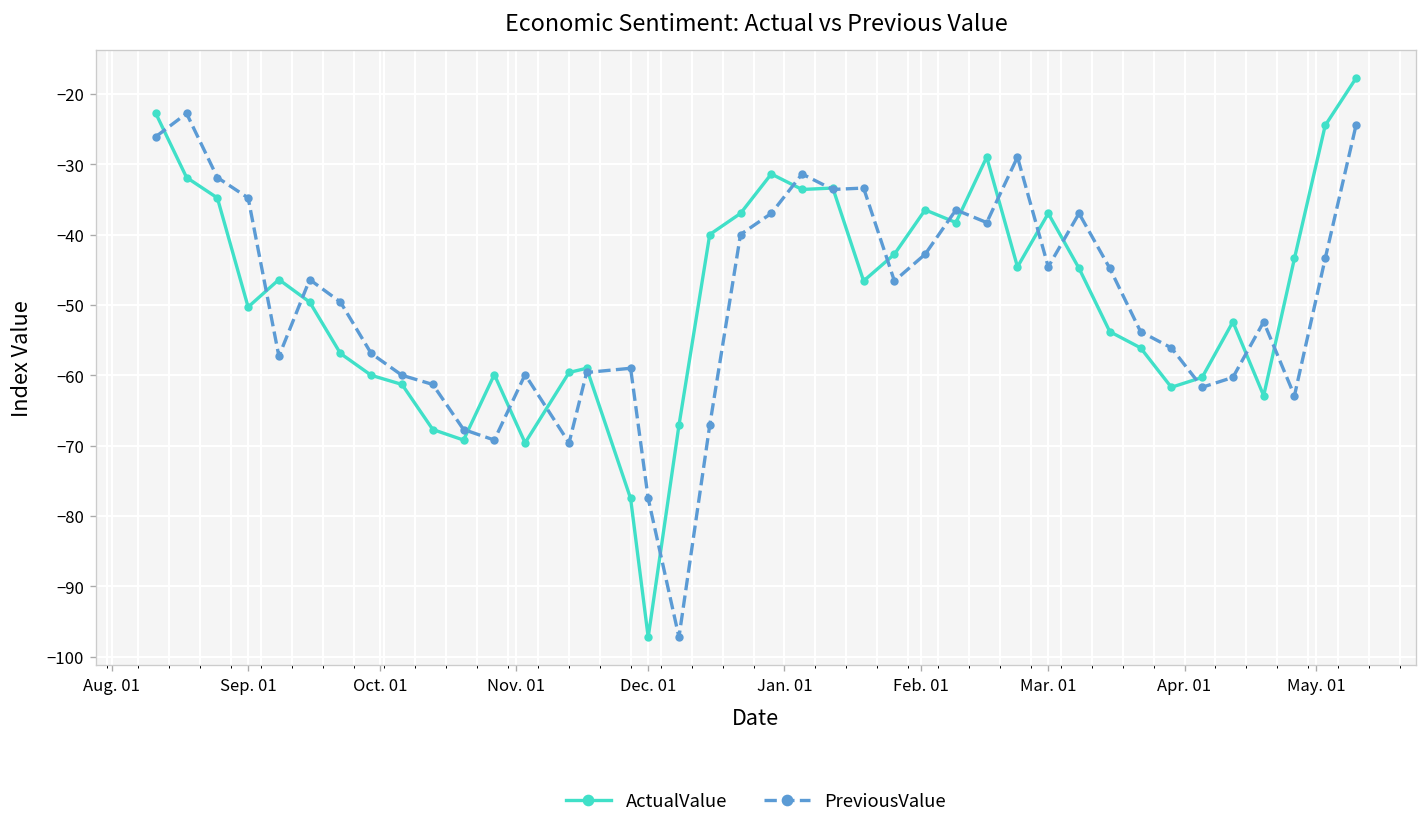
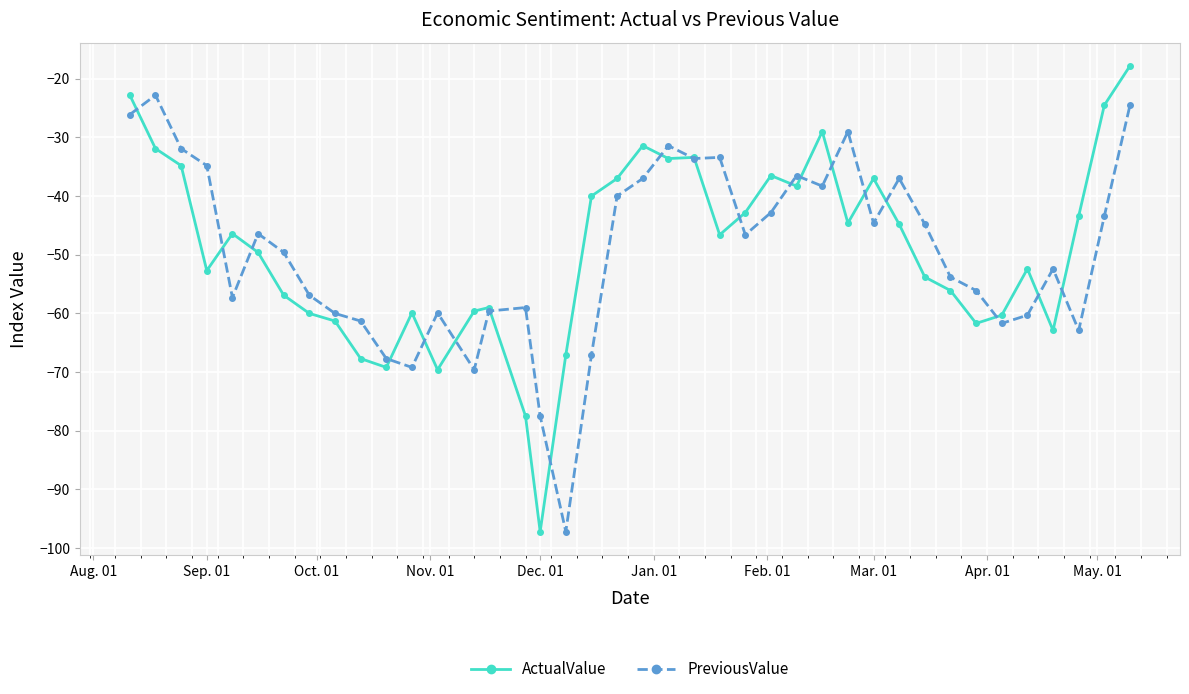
  {
    "ActualValue": {
-     "Sep. 01": -50,
+     "Sep. 01": -53,
      "Dec. 01": -97,
      "Mar. 01": -37
    },
    "PreviousValue": {
      "Sep. 01": -35,
      "Dec. 01": -78,
      "Mar. 01": -45
    }
  }
